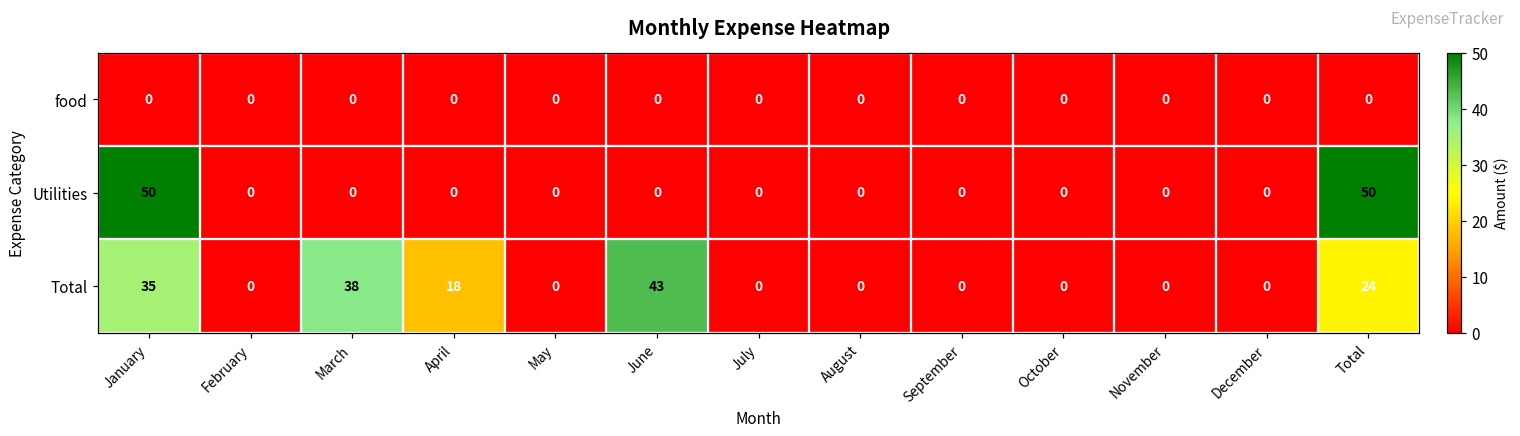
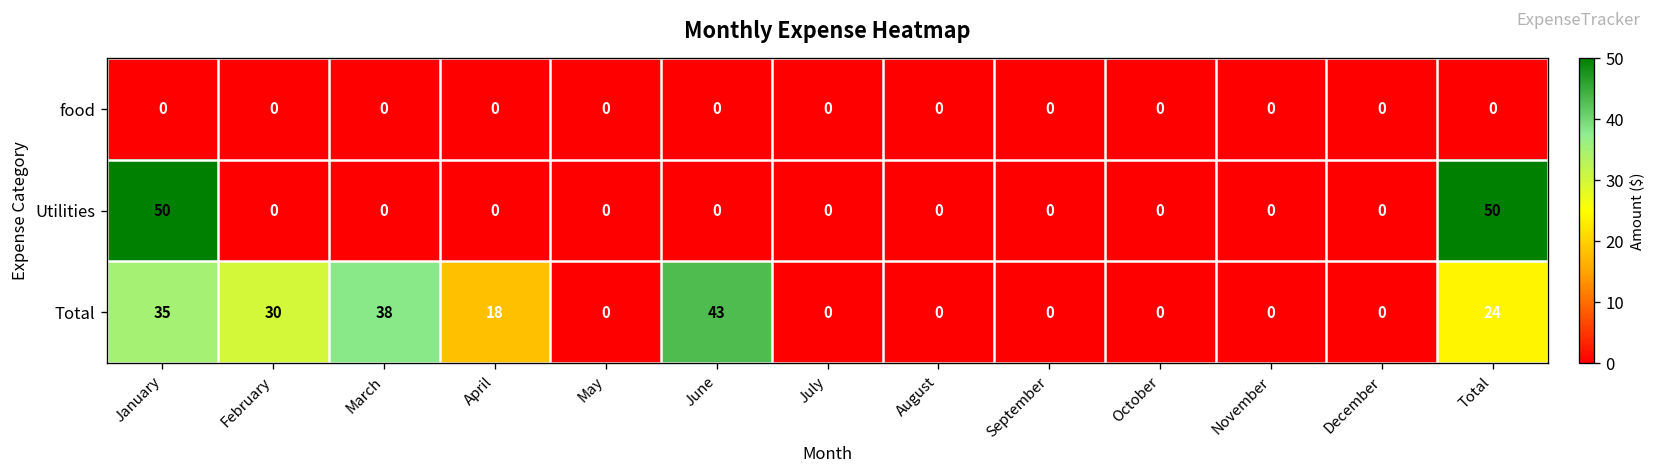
  {
    "food": {
      "January": 0,
      "February": 0,
      "March": 0,
      "April": 0,
      "May": 0,
      "June": 0,
      "July": 0,
      "August": 0,
      "September": 0,
      "October": 0,
      "November": 0,
      "December": 0,
      "Total": 0
    },
    "Utilities": {
      "January": 50,
      "February": 0,
      "March": 0,
      "April": 0,
      "May": 0,
      "June": 0,
      "July": 0,
      "August": 0,
      "September": 0,
      "October": 0,
      "November": 0,
      "December": 0,
      "Total": 50
    },
    "Total": {
      "January": 35,
-     "February": 0,
+     "February": 30,
      "March": 38,
      "April": 18,
      "May": 0,
      "June": 43,
      "July": 0,
      "August": 0,
      "September": 0,
      "October": 0,
      "November": 0,
      "December": 0,
      "Total": 24
    }
  }
